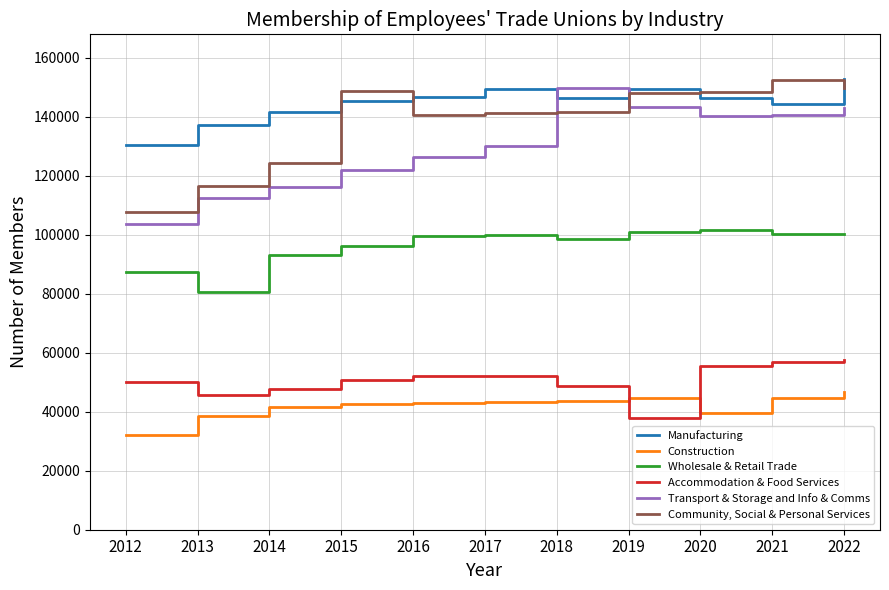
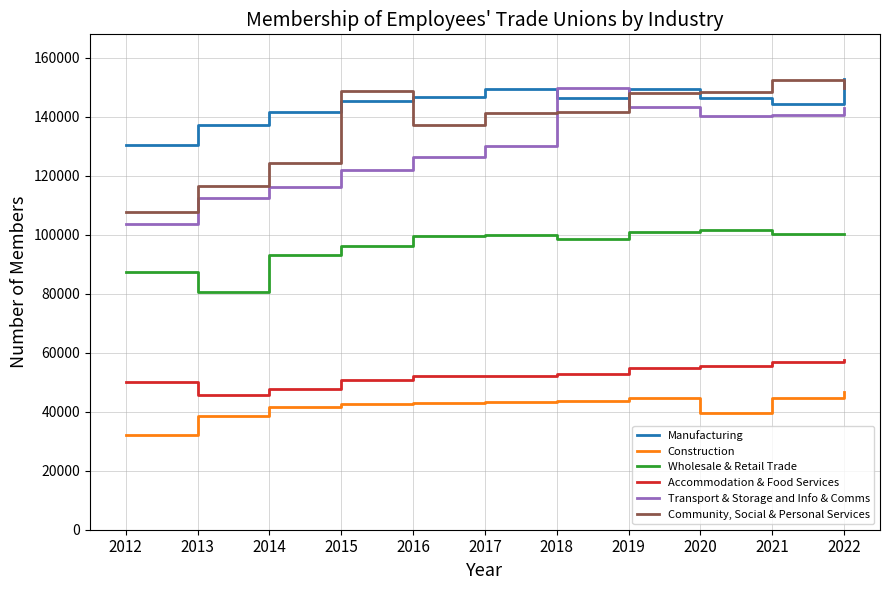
  {
    "Manufacturing": {
      "2012": 130000,
      "2013": 137000,
      "2014": 142000,
      "2015": 145000,
      "2016": 147000,
      "2017": 150000,
      "2018": 146000,
      "2019": 149000,
      "2020": 146000,
      "2021": 144000,
      "2022": 153000
    },
    "Construction": {
      "2012": 32000,
      "2013": 39000,
      "2014": 42000,
      "2015": 43000,
      "2016": 43000,
      "2017": 43000,
      "2018": 44000,
      "2019": 45000,
      "2020": 39000,
      "2021": 45000,
      "2022": 47000
    },
    "Wholesale & Retail Trade": {
      "2012": 87000,
      "2013": 81000,
      "2014": 93000,
      "2015": 96000,
      "2016": 99000,
      "2017": 100000,
      "2018": 99000,
      "2019": 101000,
      "2020": 102000,
      "2021": 100000,
      "2022": 100000
    },
    "Accommodation & Food Services": {
      "2012": 50000,
      "2013": 46000,
      "2014": 48000,
      "2015": 51000,
      "2016": 52000,
      "2017": 52000,
-     "2018": 49000,
-     "2019": 38000,
+     "2018": 53000,
+     "2019": 55000,
      "2020": 55000,
      "2021": 57000,
      "2022": 57000
    },
    "Transport & Storage and Info & Comms": {
      "2012": 104000,
      "2013": 112000,
      "2014": 116000,
      "2015": 122000,
      "2016": 126000,
      "2017": 130000,
      "2018": 150000,
      "2019": 143000,
      "2020": 140000,
      "2021": 140000,
      "2022": 143000
    },
    "Community, Social & Personal Services": {
      "2012": 108000,
      "2013": 117000,
      "2014": 124000,
      "2015": 149000,
-     "2016": 141000,
+     "2016": 137000,
      "2017": 141000,
      "2018": 142000,
      "2019": 148000,
      "2020": 148000,
      "2021": 152000,
      "2022": 150000
    }
  }
